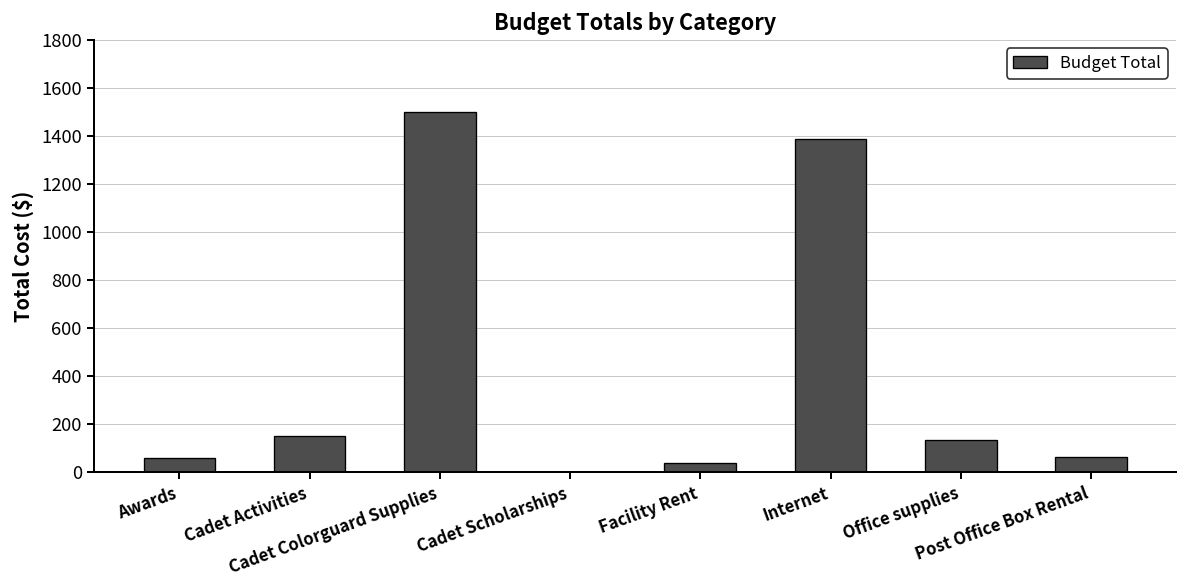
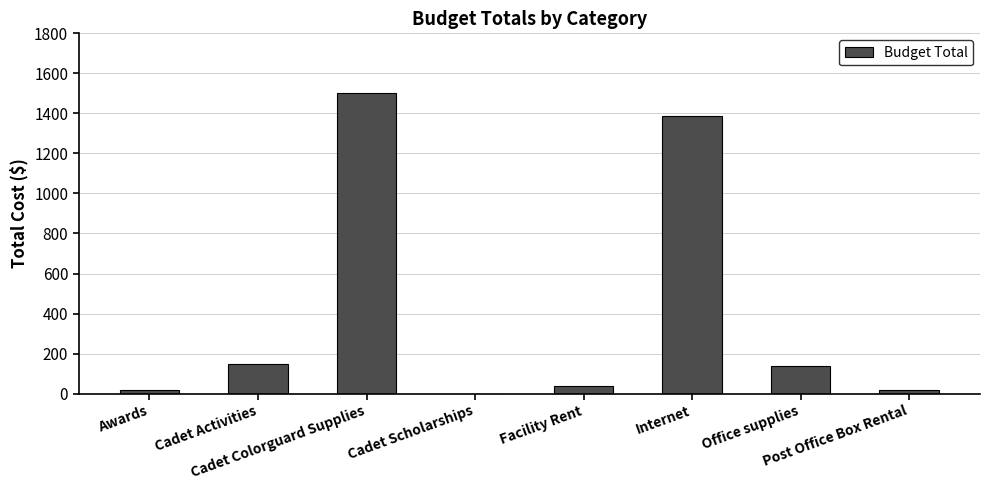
  {
-   "Awards": 60,
+   "Awards": 20,
    "Cadet Activities": 150,
    "Cadet Colorguard Supplies": 1500,
    "Cadet Scholarships": 0,
    "Facility Rent": 40,
    "Internet": 1390,
    "Office supplies": 140,
-   "Post Office Box Rental": 60
+   "Post Office Box Rental": 20
  }
